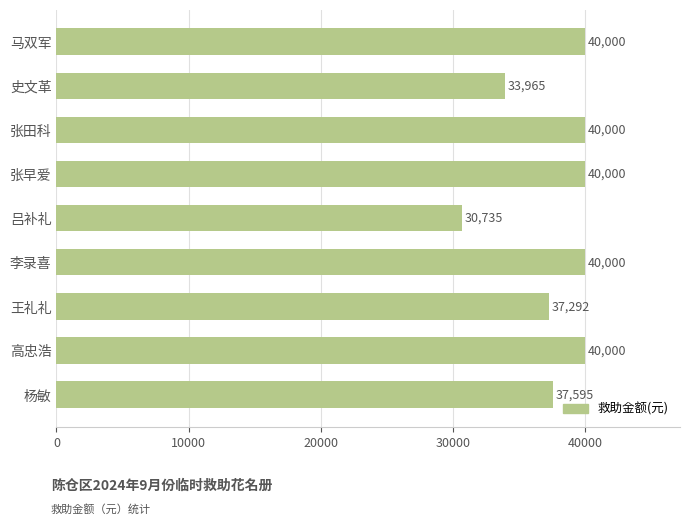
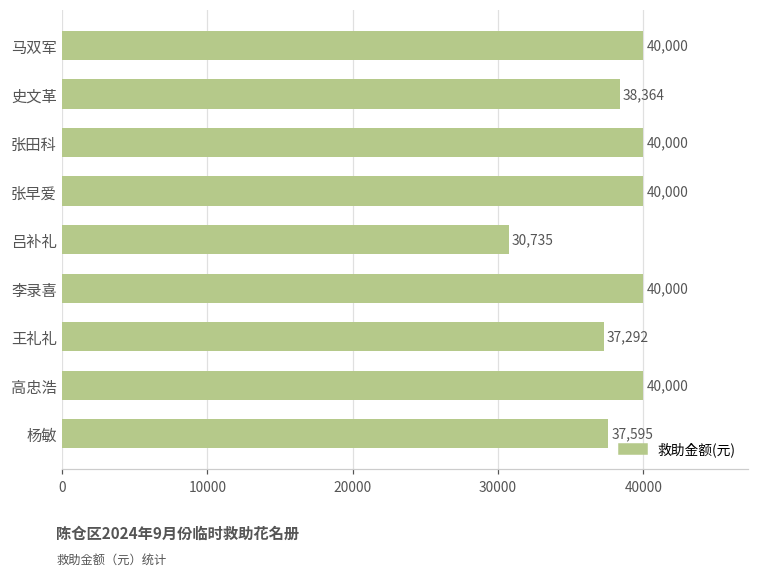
  {
    "马双军": "40,000",
-   "史文革": "33,965",
+   "史文革": "38,364",
    "张田科": "40,000",
    "张早爱": "40,000",
    "吕补礼": "30,735",
    "李录喜": "40,000",
    "王礼礼": "37,292",
    "高忠浩": "40,000",
    "杨敏": "37,595"
  }
